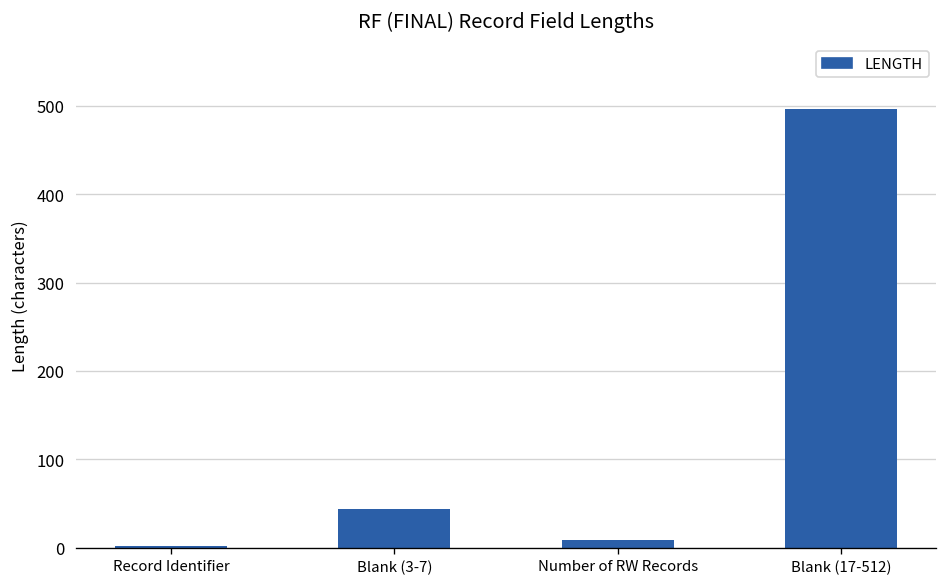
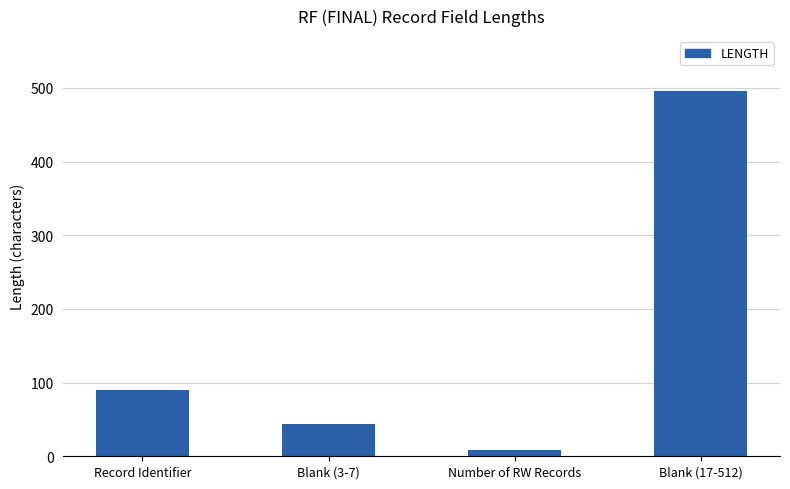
  {
-   "Record Identifier": 0,
+   "Record Identifier": 90,
    "Blank (3-7)": 40,
    "Number of RW Records": 10,
    "Blank (17-512)": 500
  }
